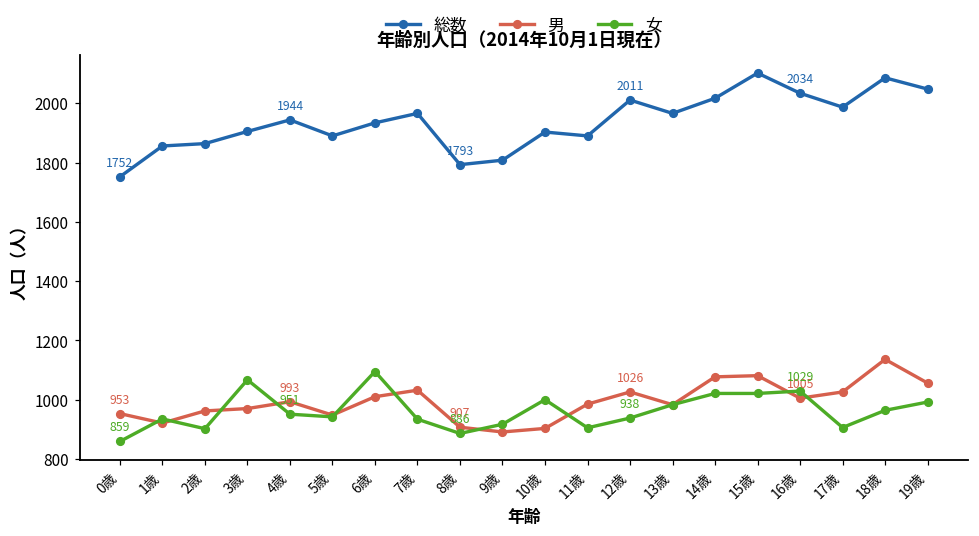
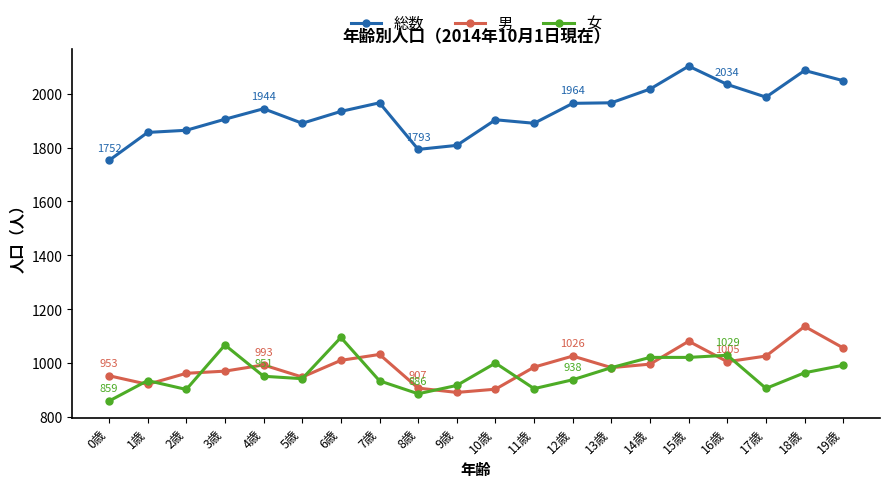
  {
    "総数": {
      "0歳": 1752,
      "4歳": 1944,
      "8歳": 1793,
-     "12歳": 2011,
+     "12歳": 1964,
      "16歳": 2034
    },
    "男": {
      "1歳": 920,
      "2歳": 960,
      "3歳": 970,
      "6歳": 1010,
      "7歳": 1030,
      "9歳": 890,
      "10歳": 900,
      "11歳": 990,
-     "14歳": 1080,
+     "14歳": 1000,
      "15歳": 1080,
      "17歳": 1030,
      "18歳": 1140,
      "19歳": 1060
    },
    "女": {
      "0歳": 859,
      "12歳": 938
    }
  }
